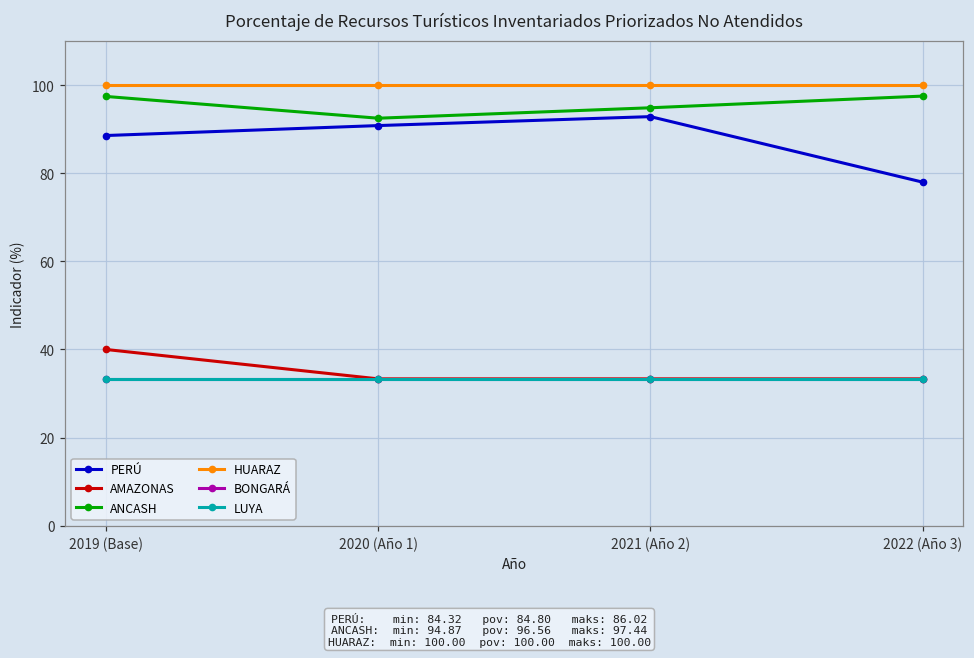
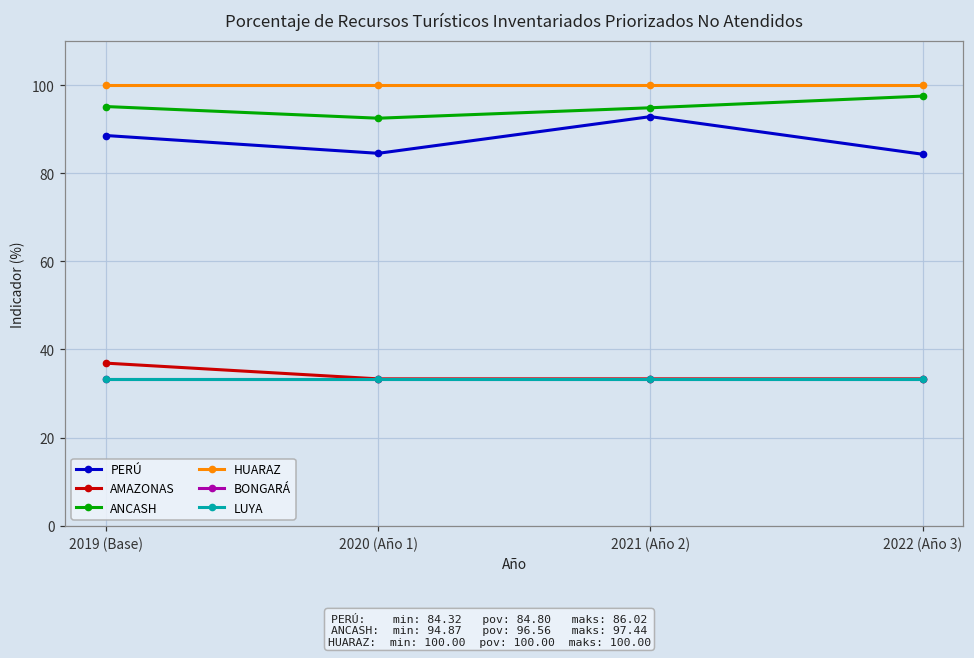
  {
    "PERÚ": {
      "2019 (Base)": 89,
-     "2020 (Año 1)": 91,
+     "2020 (Año 1)": 85,
      "2021 (Año 2)": 93,
-     "2022 (Año 3)": 78
+     "2022 (Año 3)": 84
    },
    "AMAZONAS": {
-     "2019 (Base)": 40
+     "2019 (Base)": 37
    },
    "ANCASH": {
-     "2019 (Base)": 97,
+     "2019 (Base)": 95,
      "2020 (Año 1)": 93,
      "2021 (Año 2)": 95,
      "2022 (Año 3)": 98
    },
    "HUARAZ": {
      "2019 (Base)": 100,
      "2020 (Año 1)": 100,
      "2021 (Año 2)": 100,
      "2022 (Año 3)": 100
    },
    "LUYA": {
      "2019 (Base)": 33
    }
  }
